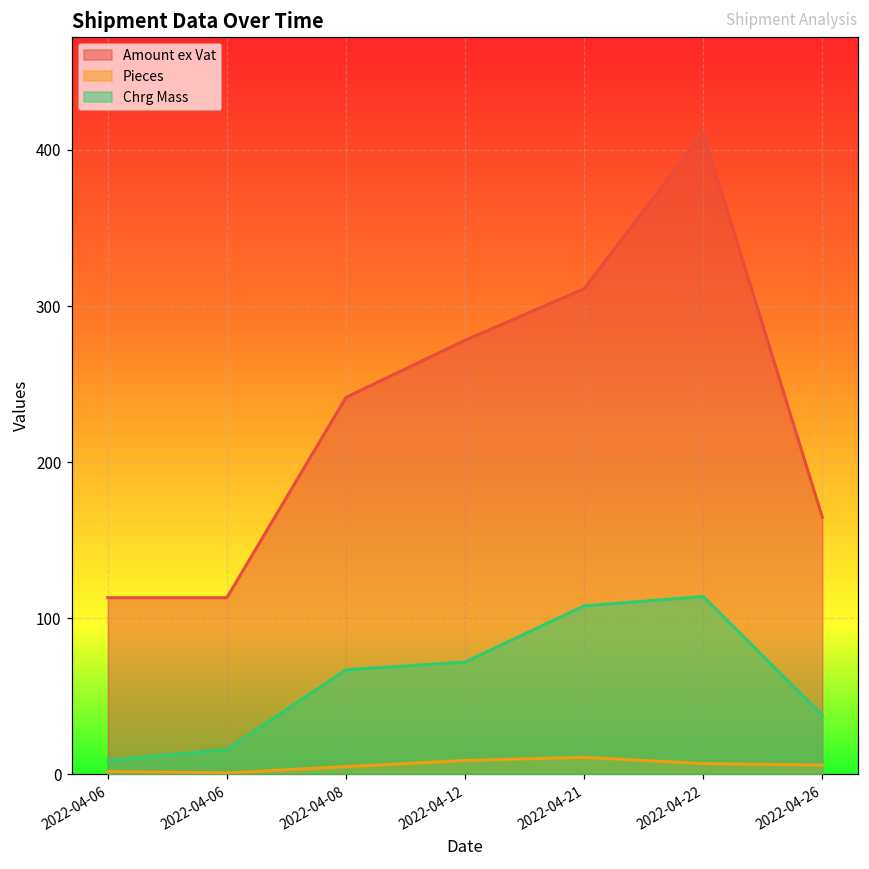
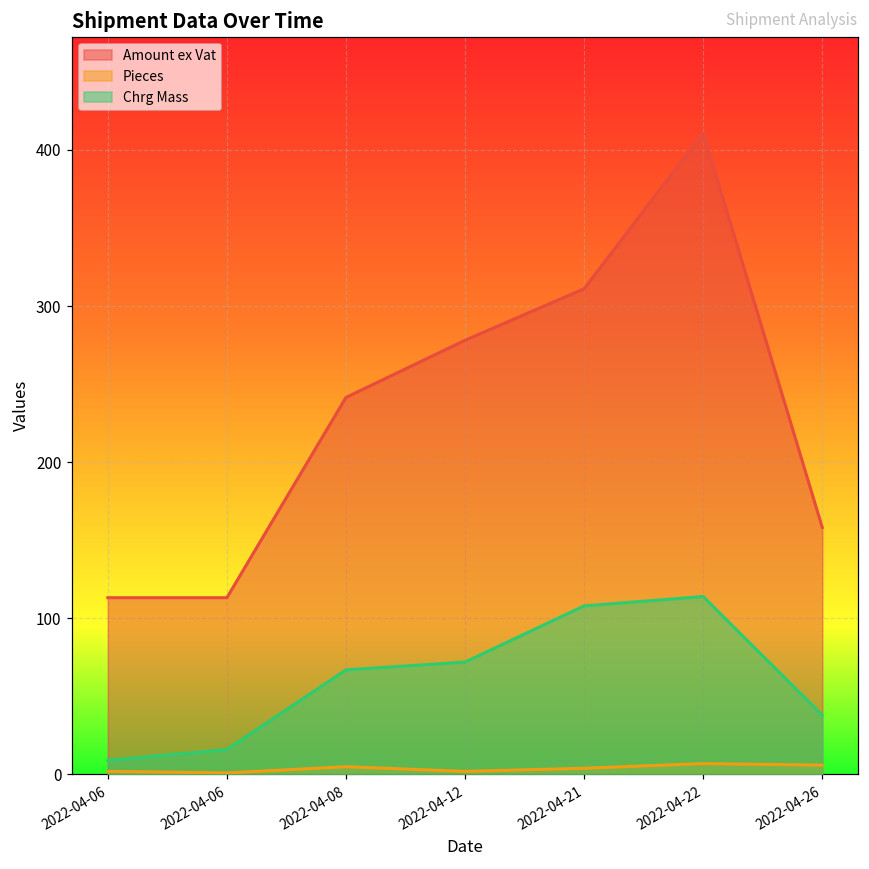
  {
    "Amount ex Vat": {
      "2022-04-08": 242,
      "2022-04-12": 278,
      "2022-04-21": 311,
      "2022-04-22": 411,
-     "2022-04-26": 165
+     "2022-04-26": 158
    },
    "Pieces": {
      "2022-04-08": 5,
-     "2022-04-12": 9,
-     "2022-04-21": 11,
+     "2022-04-12": 2,
+     "2022-04-21": 4,
      "2022-04-22": 7,
      "2022-04-26": 6
    },
    "Chrg Mass": {
      "2022-04-08": 67,
      "2022-04-12": 72,
      "2022-04-21": 108,
      "2022-04-22": 114,
      "2022-04-26": 38
    }
  }
